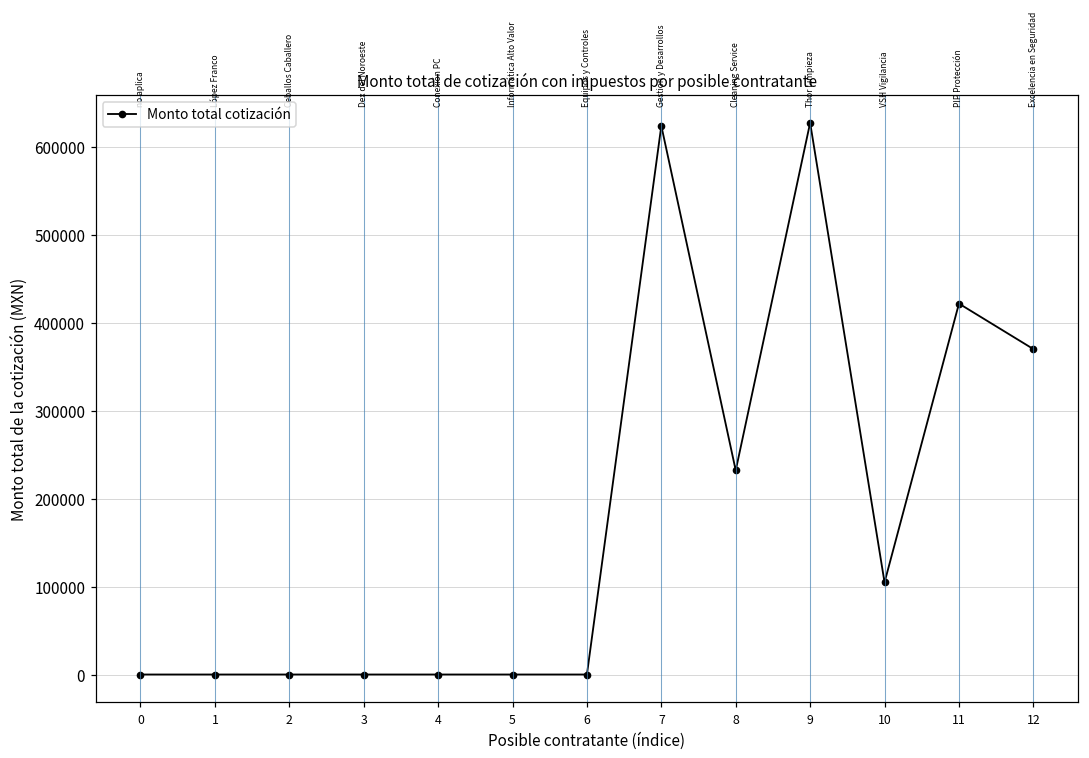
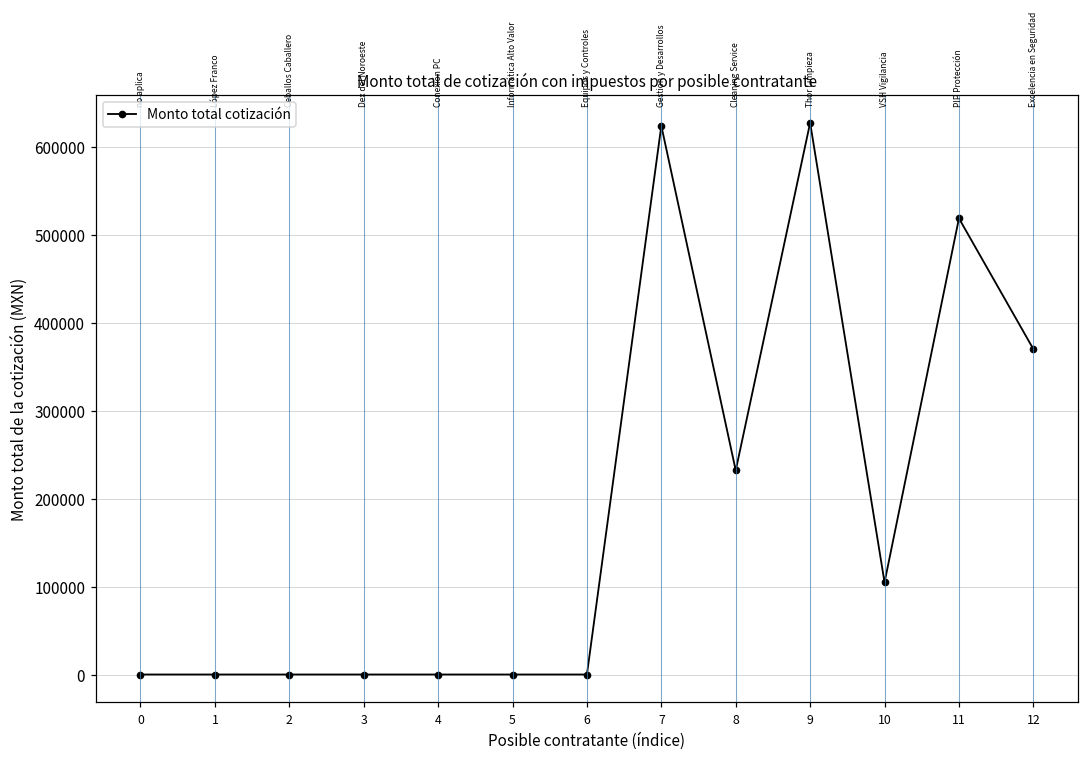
  {
    "0": 0,
    "1": 0,
    "2": 0,
    "3": 0,
    "4": 0,
    "5": 0,
    "6": 0,
    "7": 620000,
    "8": 230000,
    "9": 630000,
    "10": 100000,
-   "11": 420000,
+   "11": 520000,
    "12": 370000
  }
